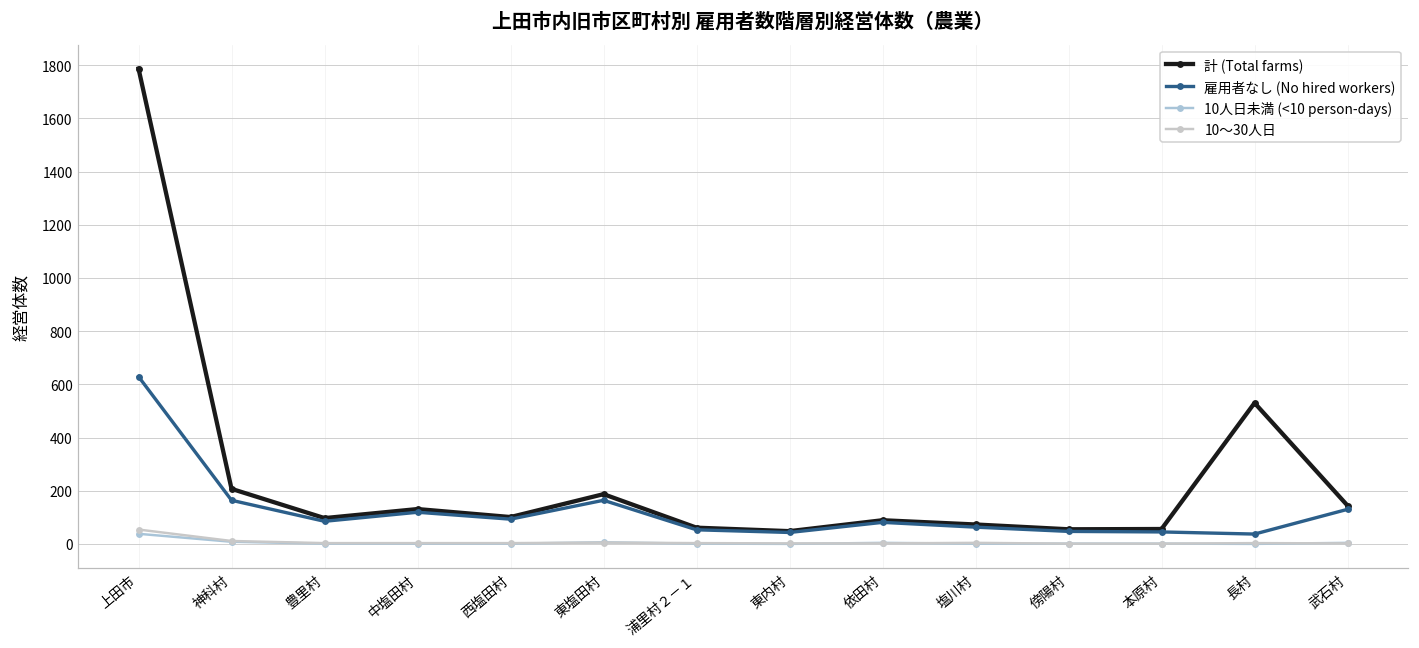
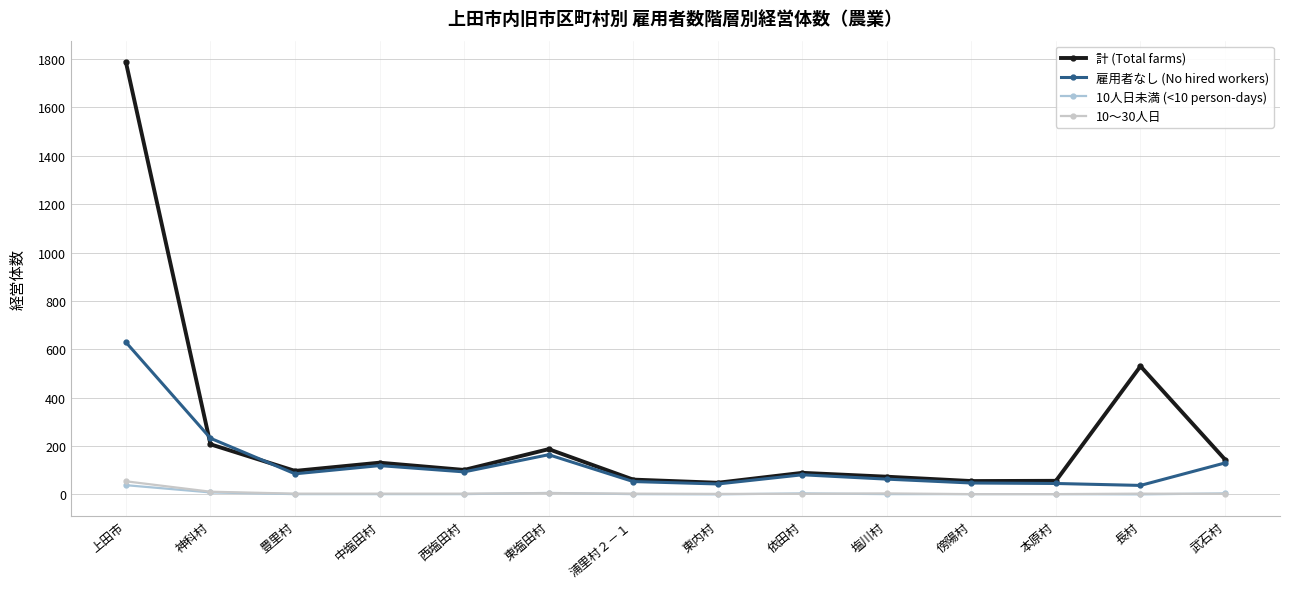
  {
    "計 (Total farms)": {
      "上田市": 1790,
      "神科村": 210,
      "豊里村": 100,
      "中塩田村": 130,
      "東塩田村": 190,
      "本原村": 60,
      "長村": 530,
      "武石村": 140
    },
    "雇用者なし (No hired workers)": {
      "上田市": 630,
-     "神科村": 160,
+     "神科村": 230,
      "豊里村": 90,
      "中塩田村": 120,
      "東塩田村": 160,
      "本原村": 50,
      "長村": 40,
      "武石村": 130
    }
  }
